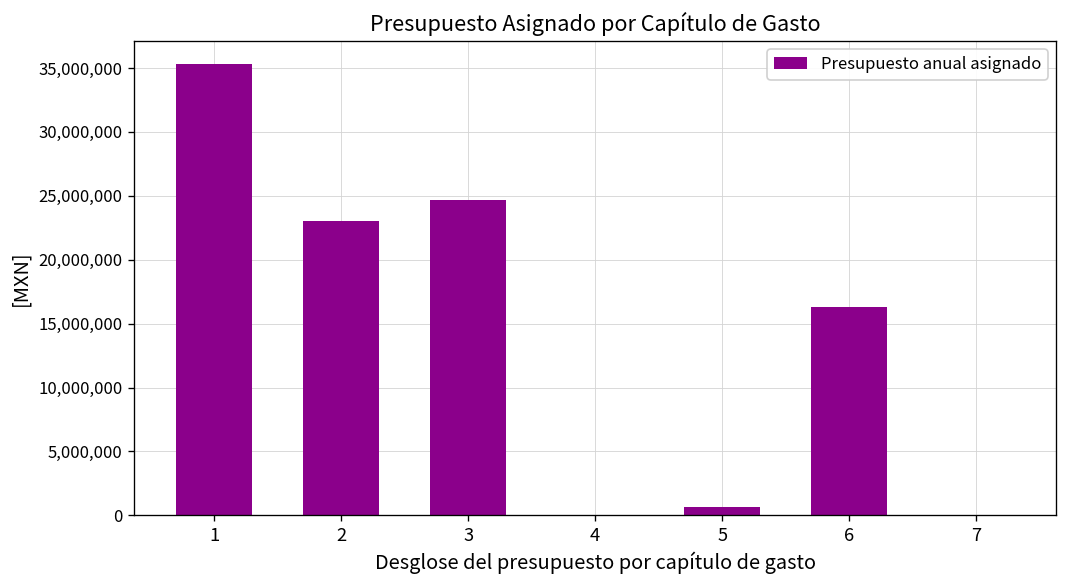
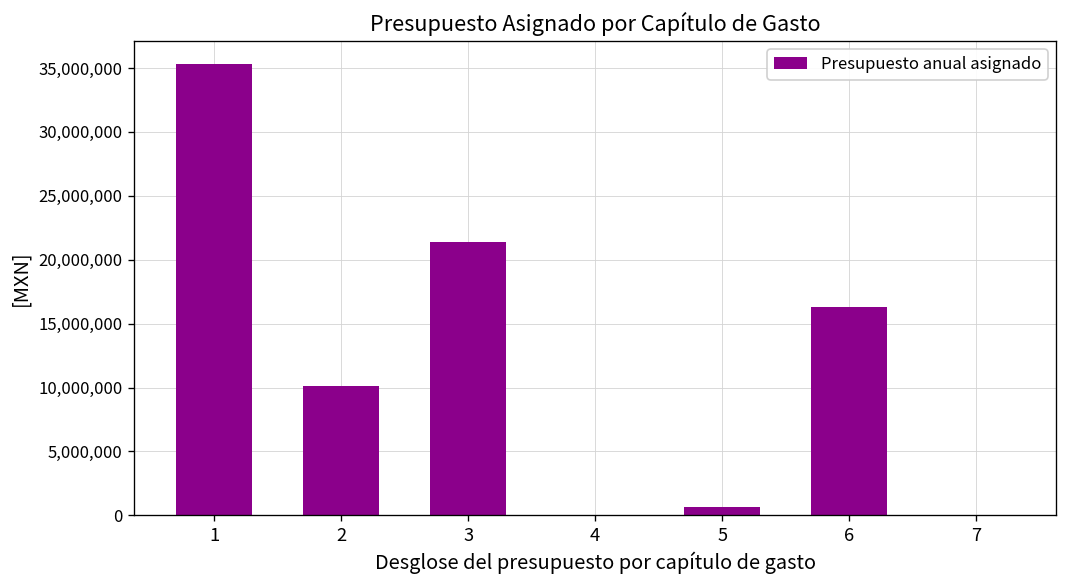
  {
    "1": "35,300,000",
-   "2": "23,000,000",
-   "3": "24,700,000",
+   "2": "10,100,000",
+   "3": "21,400,000",
    "5": "700,000",
    "6": "16,300,000",
    "7": "0"
  }
